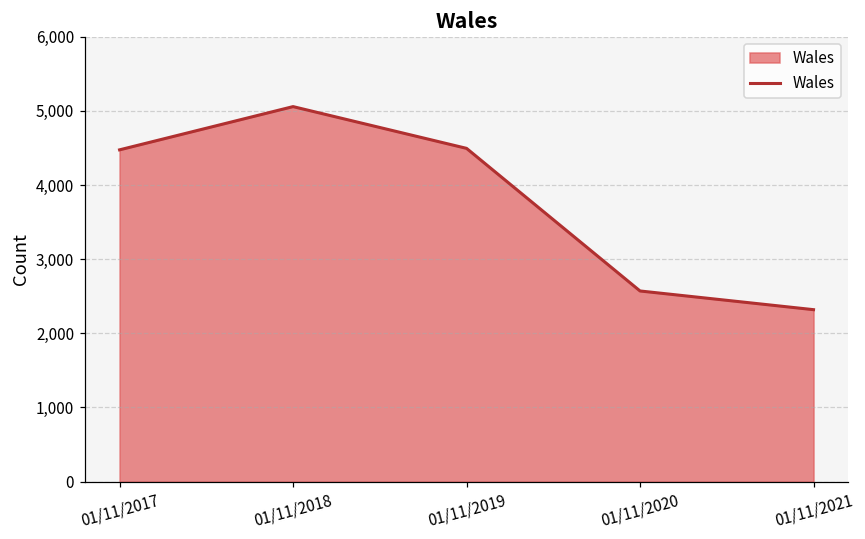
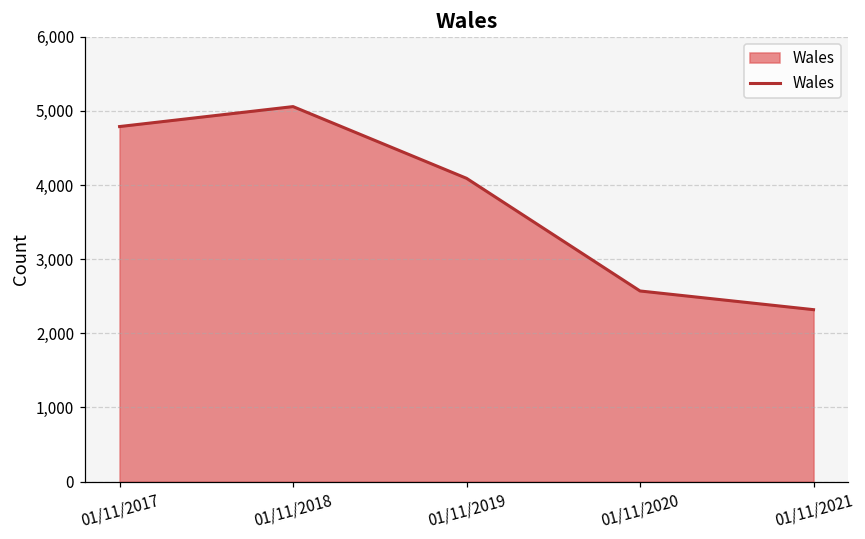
  {
-   "01/11/2017": "4,500",
+   "01/11/2017": "4,800",
    "01/11/2018": "5,100",
-   "01/11/2019": "4,500",
+   "01/11/2019": "4,100",
    "01/11/2020": "2,600",
    "01/11/2021": "2,300"
  }
